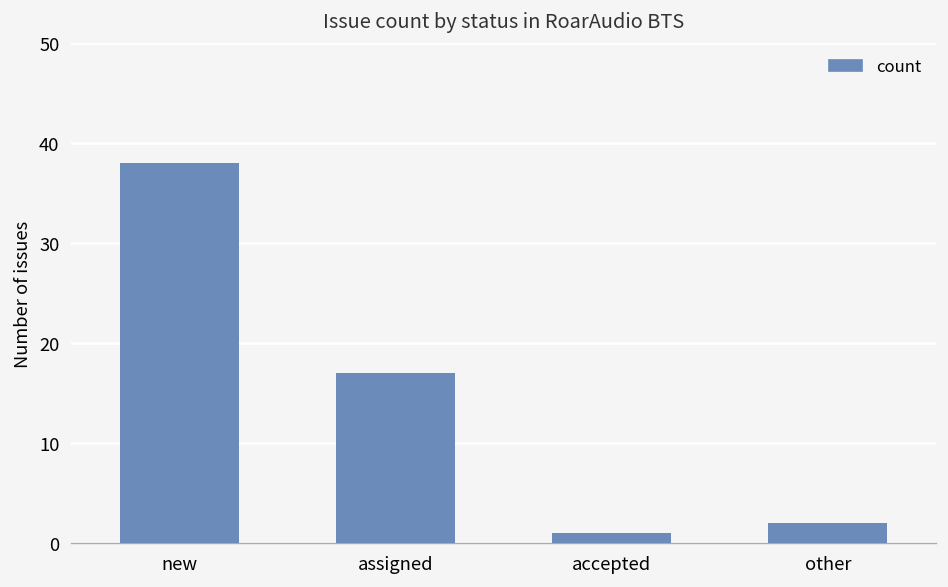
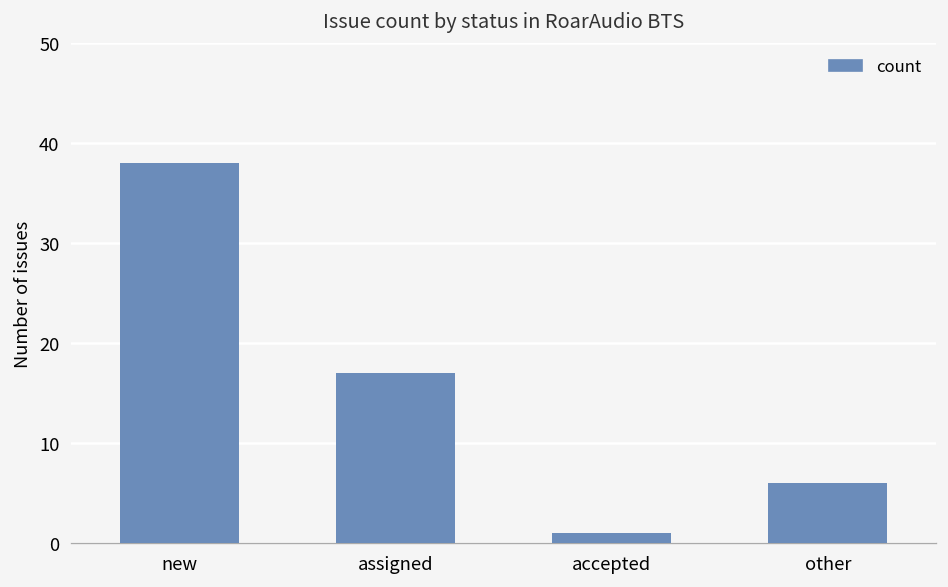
  {
    "new": 38,
    "assigned": 17,
    "accepted": 1,
-   "other": 2
+   "other": 6
  }
